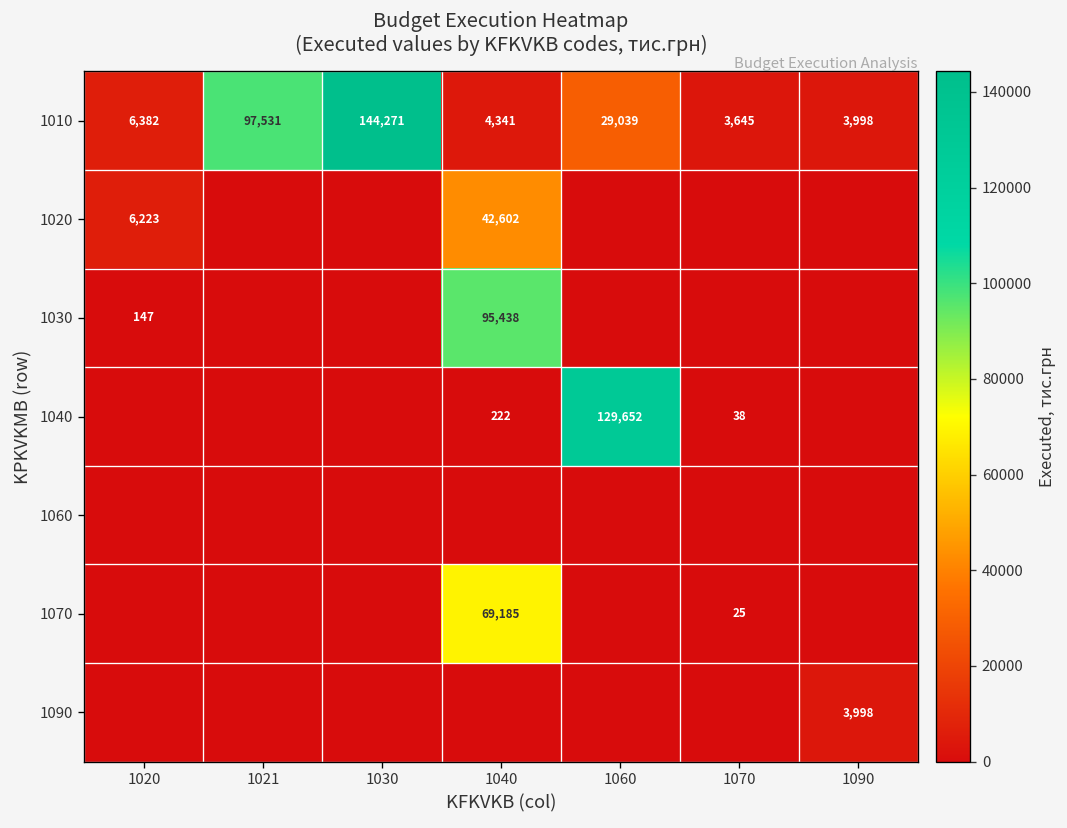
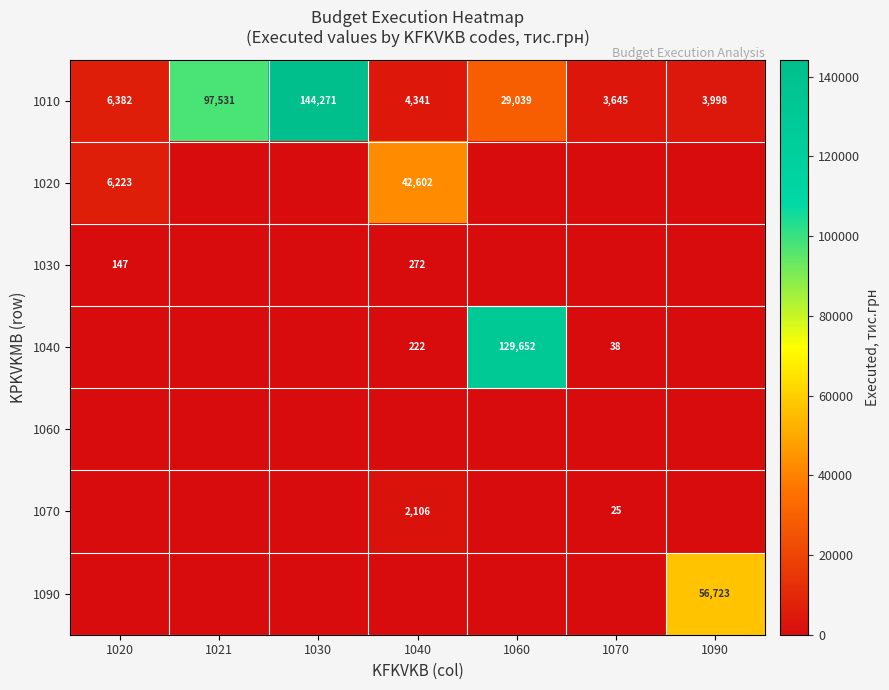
  {
    "1010": {
      "1020": "6,382",
      "1021": "97,531",
      "1030": "144,271",
      "1040": "4,341",
      "1060": "29,039",
      "1070": "3,645",
      "1090": "3,998"
    },
    "1020": {
      "1020": "6,223",
      "1040": "42,602"
    },
    "1030": {
      "1020": "147",
-     "1040": "95,438"
+     "1040": "272"
    },
    "1040": {
      "1040": "222",
      "1060": "129,652",
      "1070": "38"
    },
    "1070": {
-     "1040": "69,185",
+     "1040": "2,106",
      "1070": "25"
    },
    "1090": {
-     "1090": "3,998"
+     "1090": "56,723"
    }
  }
